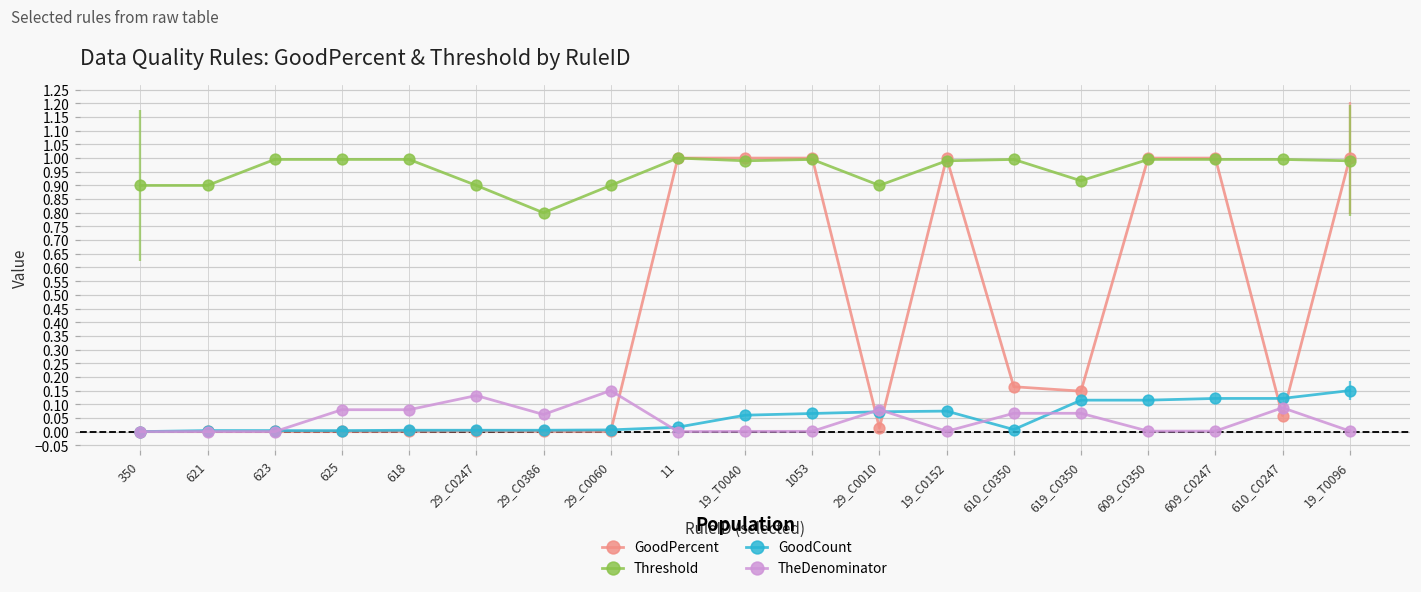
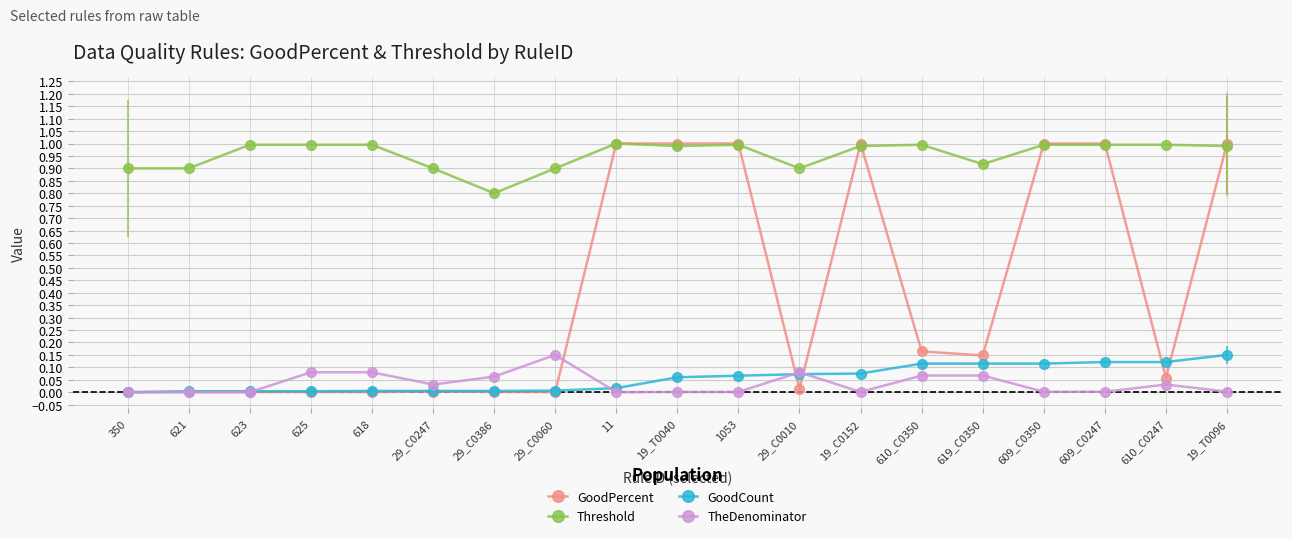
  {
    "GoodPercent": {
      "29_C0010": 0.01,
      "610_C0350": 0.16,
      "619_C0350": 0.15,
      "610_C0247": 0.06
    },
    "Threshold": {
      "350": 0.90,
      "621": 0.90,
      "623": 1.00,
      "625": 1.00,
      "618": 1.00,
      "29_C0247": 0.90,
      "29_C0386": 0.80,
      "29_C0060": 0.90,
      "29_C0010": 0.90,
      "610_C0350": 1.00,
      "619_C0350": 0.92,
      "610_C0247": 1.00
    },
    "GoodCount": {
      "11": 0.02,
      "19_T0040": 0.06,
      "1053": 0.07,
      "19_C0152": 0.08,
-     "610_C0350": 0.01,
+     "610_C0350": 0.12,
      "619_C0350": 0.12,
      "609_C0350": 0.12,
      "609_C0247": 0.12,
      "610_C0247": 0.12,
      "19_T0096": 0.15
    },
    "TheDenominator": {
      "625": 0.08,
      "618": 0.08,
-     "29_C0247": 0.13,
+     "29_C0247": 0.03,
      "29_C0386": 0.06,
      "29_C0060": 0.15,
      "11": 0.00,
      "19_T0040": 0.00,
      "1053": 0.00,
      "19_C0152": 0.00,
      "610_C0350": 0.07,
      "619_C0350": 0.07,
      "609_C0350": 0.00,
      "609_C0247": 0.00,
-     "610_C0247": 0.09,
+     "610_C0247": 0.03,
      "19_T0096": 0.00
    }
  }
